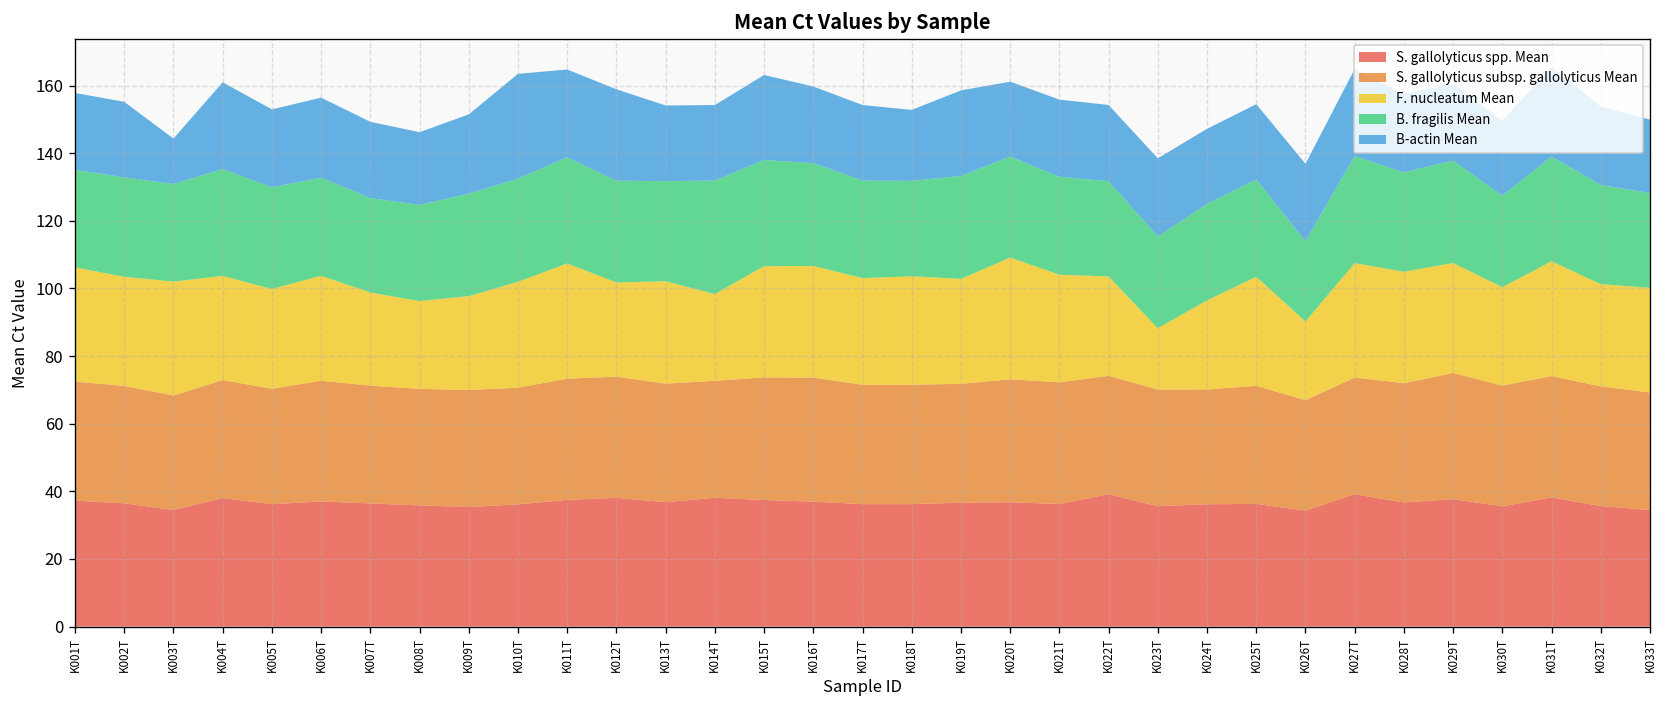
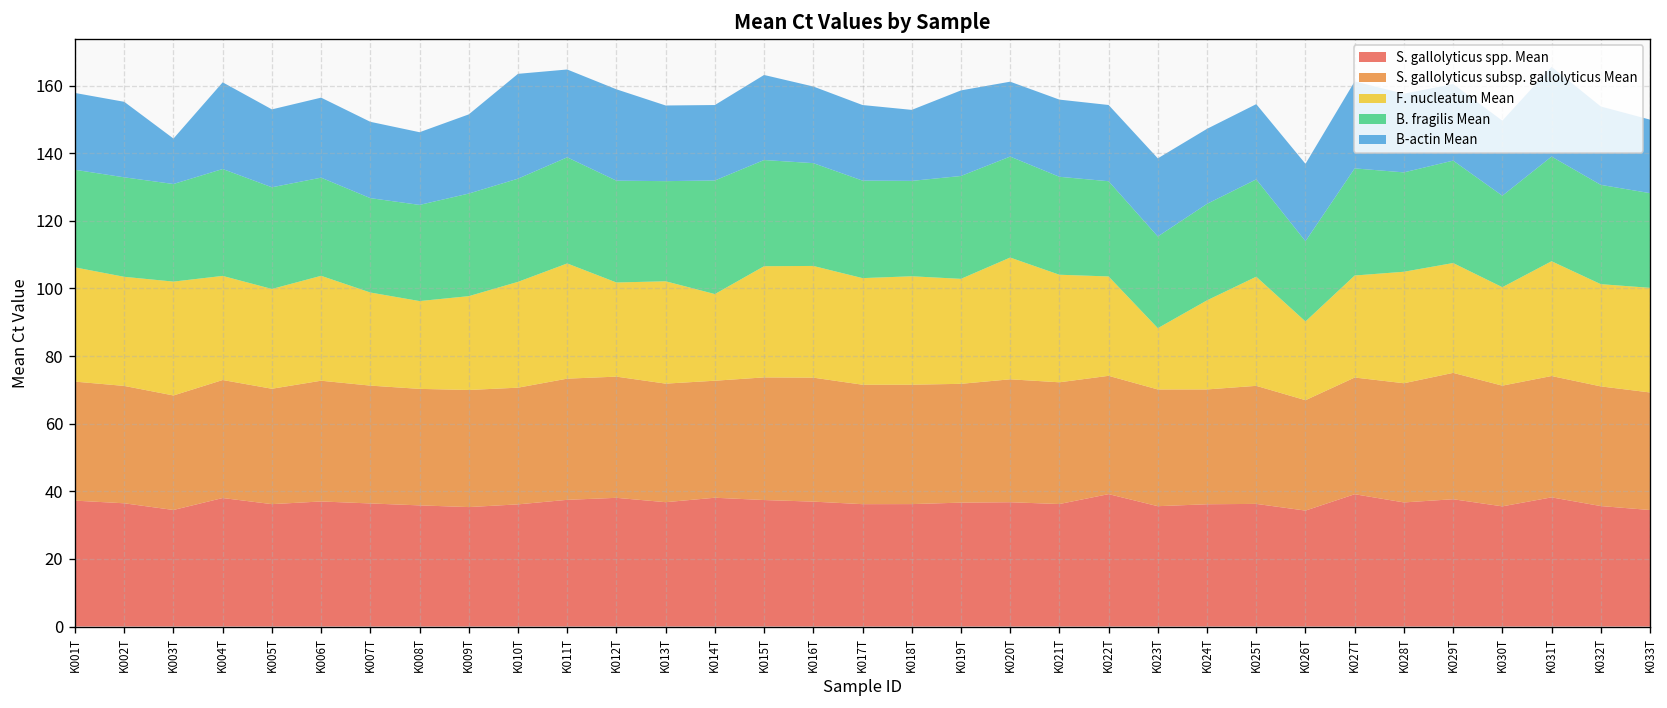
  {
    "F. nucleatum Mean": {
      "K001T": 34,
      "K002T": 32,
      "K003T": 34,
      "K004T": 31,
      "K005T": 30,
      "K006T": 31,
      "K007T": 28,
      "K008T": 26,
      "K009T": 28,
      "K010T": 31,
      "K011T": 34,
      "K012T": 28,
      "K013T": 30,
      "K014T": 26,
      "K015T": 33,
      "K016T": 33,
      "K017T": 32,
      "K018T": 32,
      "K019T": 31,
      "K020T": 36,
      "K021T": 32,
      "K022T": 29,
      "K023T": 18,
      "K024T": 26,
      "K025T": 32,
      "K026T": 23,
-     "K027T": 34,
+     "K027T": 30,
      "K028T": 33,
      "K029T": 32,
      "K030T": 29,
      "K031T": 34,
      "K032T": 30,
      "K033T": 31
    },
    "B. fragilis Mean": {
      "K001T": 29,
      "K002T": 29,
      "K003T": 29,
      "K004T": 32,
      "K005T": 30,
      "K006T": 29,
      "K007T": 28,
      "K008T": 28,
      "K009T": 30,
      "K010T": 31,
      "K011T": 31,
      "K012T": 30,
      "K013T": 30,
      "K014T": 34,
      "K015T": 31,
      "K016T": 30,
      "K017T": 29,
      "K018T": 28,
      "K019T": 30,
      "K020T": 30,
      "K021T": 29,
      "K022T": 28,
      "K023T": 27,
      "K024T": 29,
      "K025T": 29,
      "K026T": 24,
      "K027T": 32,
      "K028T": 29,
      "K029T": 30,
      "K030T": 27,
      "K031T": 31,
      "K032T": 29,
      "K033T": 28
    },
    "B-actin Mean": {
      "K001T": 23,
      "K002T": 22,
      "K003T": 13,
      "K004T": 26,
      "K005T": 23,
      "K006T": 24,
      "K007T": 23,
      "K008T": 22,
      "K009T": 23,
      "K010T": 31,
      "K011T": 26,
      "K012T": 27,
      "K013T": 22,
      "K014T": 22,
      "K015T": 25,
      "K016T": 23,
      "K017T": 22,
      "K018T": 21,
      "K019T": 25,
      "K020T": 22,
      "K021T": 23,
      "K022T": 23,
      "K023T": 23,
      "K024T": 22,
      "K025T": 22,
      "K026T": 23,
      "K033T": 22
    }
  }
